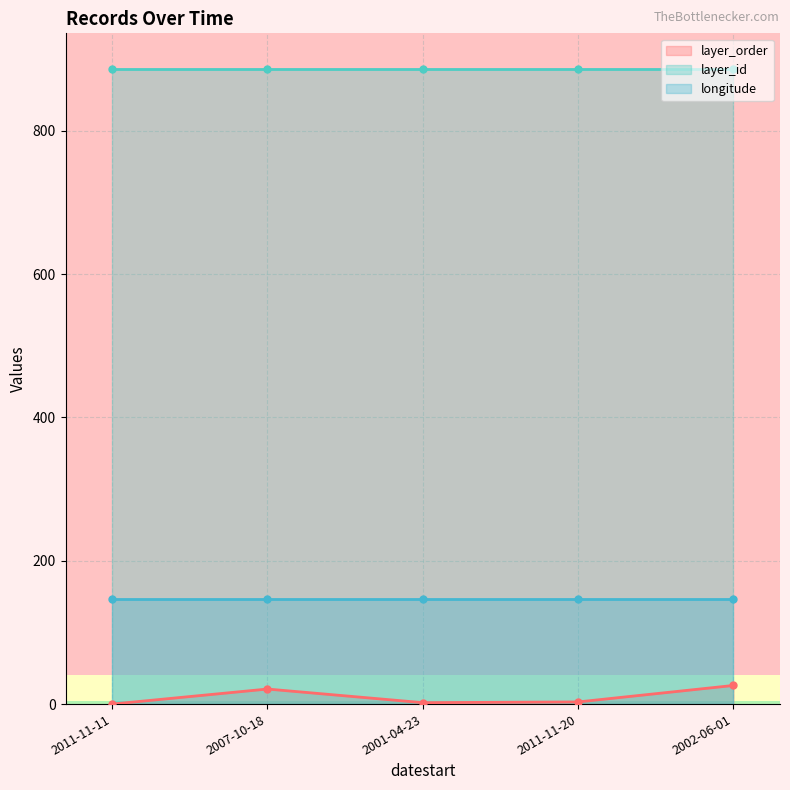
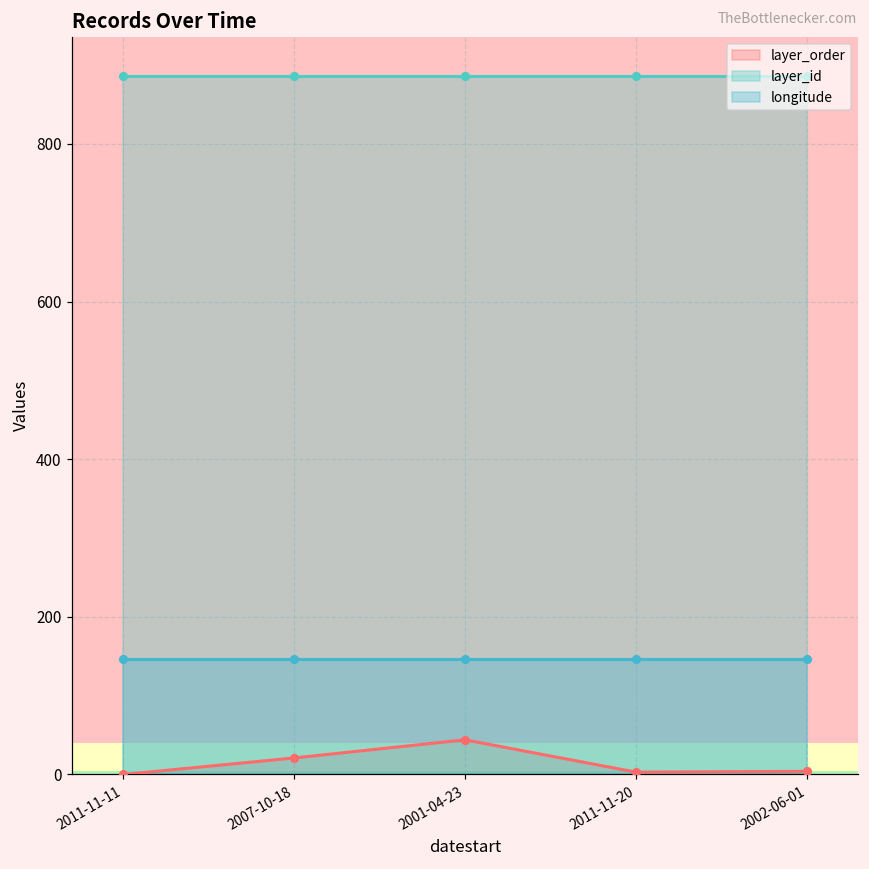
  {
    "layer_order": {
      "2011-11-11": 0,
      "2007-10-18": 20,
-     "2001-04-23": 0,
+     "2001-04-23": 40,
      "2011-11-20": 0,
-     "2002-06-01": 30
+     "2002-06-01": 0
    }
  }
